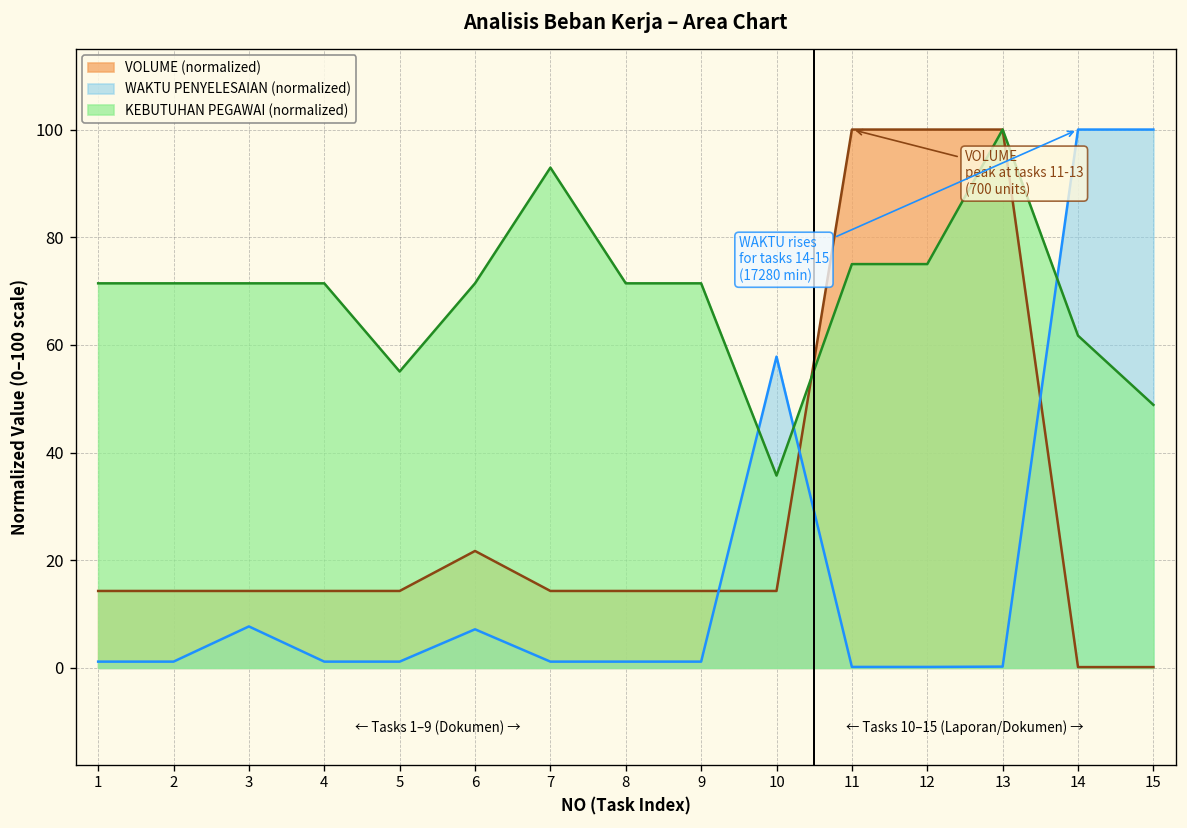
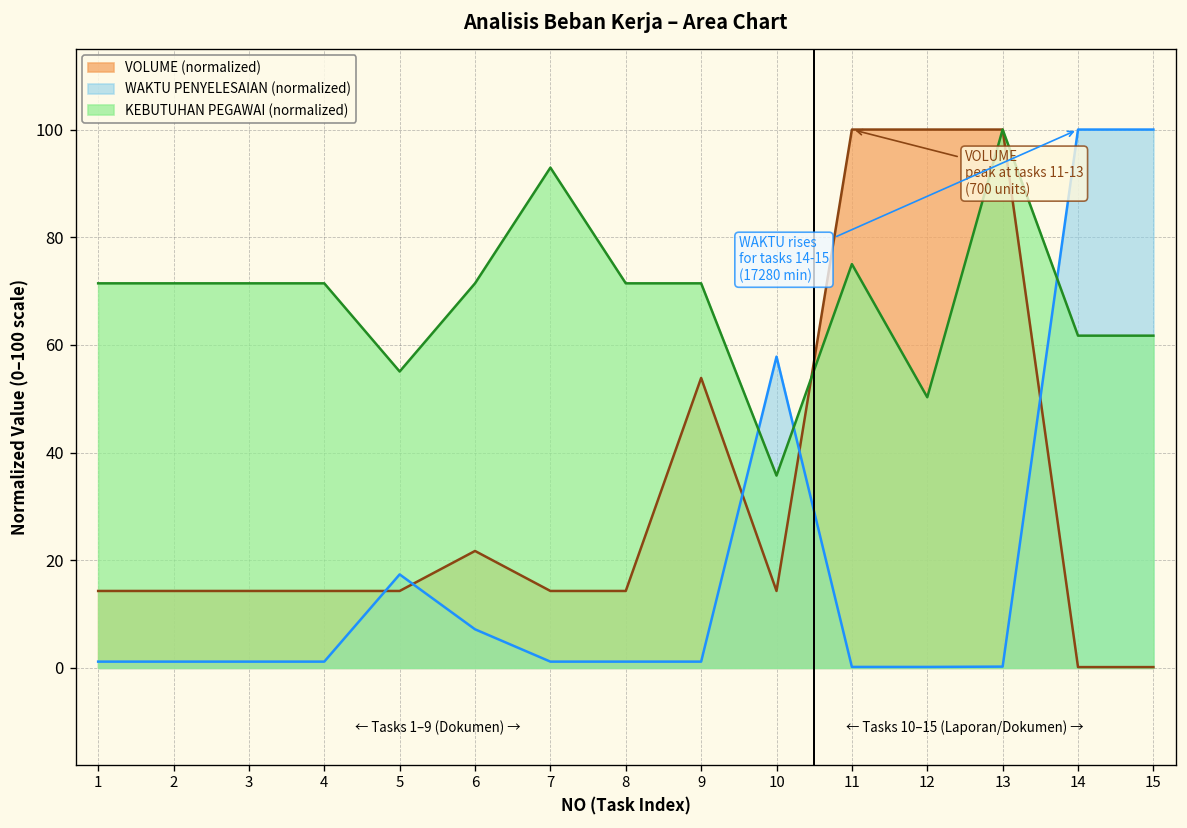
  {
    "VOLUME (normalized)": {
      "1": 14,
      "2": 14,
      "3": 14,
      "4": 14,
      "5": 14,
      "6": 22,
      "7": 14,
      "8": 14,
-     "9": 14,
+     "9": 54,
      "10": 14,
      "11": 100,
      "14": 0,
      "15": 0
    },
    "WAKTU PENYELESAIAN (normalized)": {
      "1": 1,
      "2": 1,
-     "3": 8,
+     "3": 1,
      "4": 1,
-     "5": 1,
+     "5": 17,
      "6": 7,
      "7": 1,
      "8": 1,
      "9": 1,
      "10": 58,
      "11": 0,
      "12": 0,
      "13": 0,
      "15": 100
    },
    "KEBUTUHAN PEGAWAI (normalized)": {
      "1": 71,
      "2": 71,
      "3": 71,
      "4": 71,
      "5": 55,
      "6": 71,
      "7": 93,
      "8": 71,
      "9": 71,
      "10": 36,
-     "12": 75,
+     "12": 50,
      "14": 62,
-     "15": 49
+     "15": 62
    }
  }
